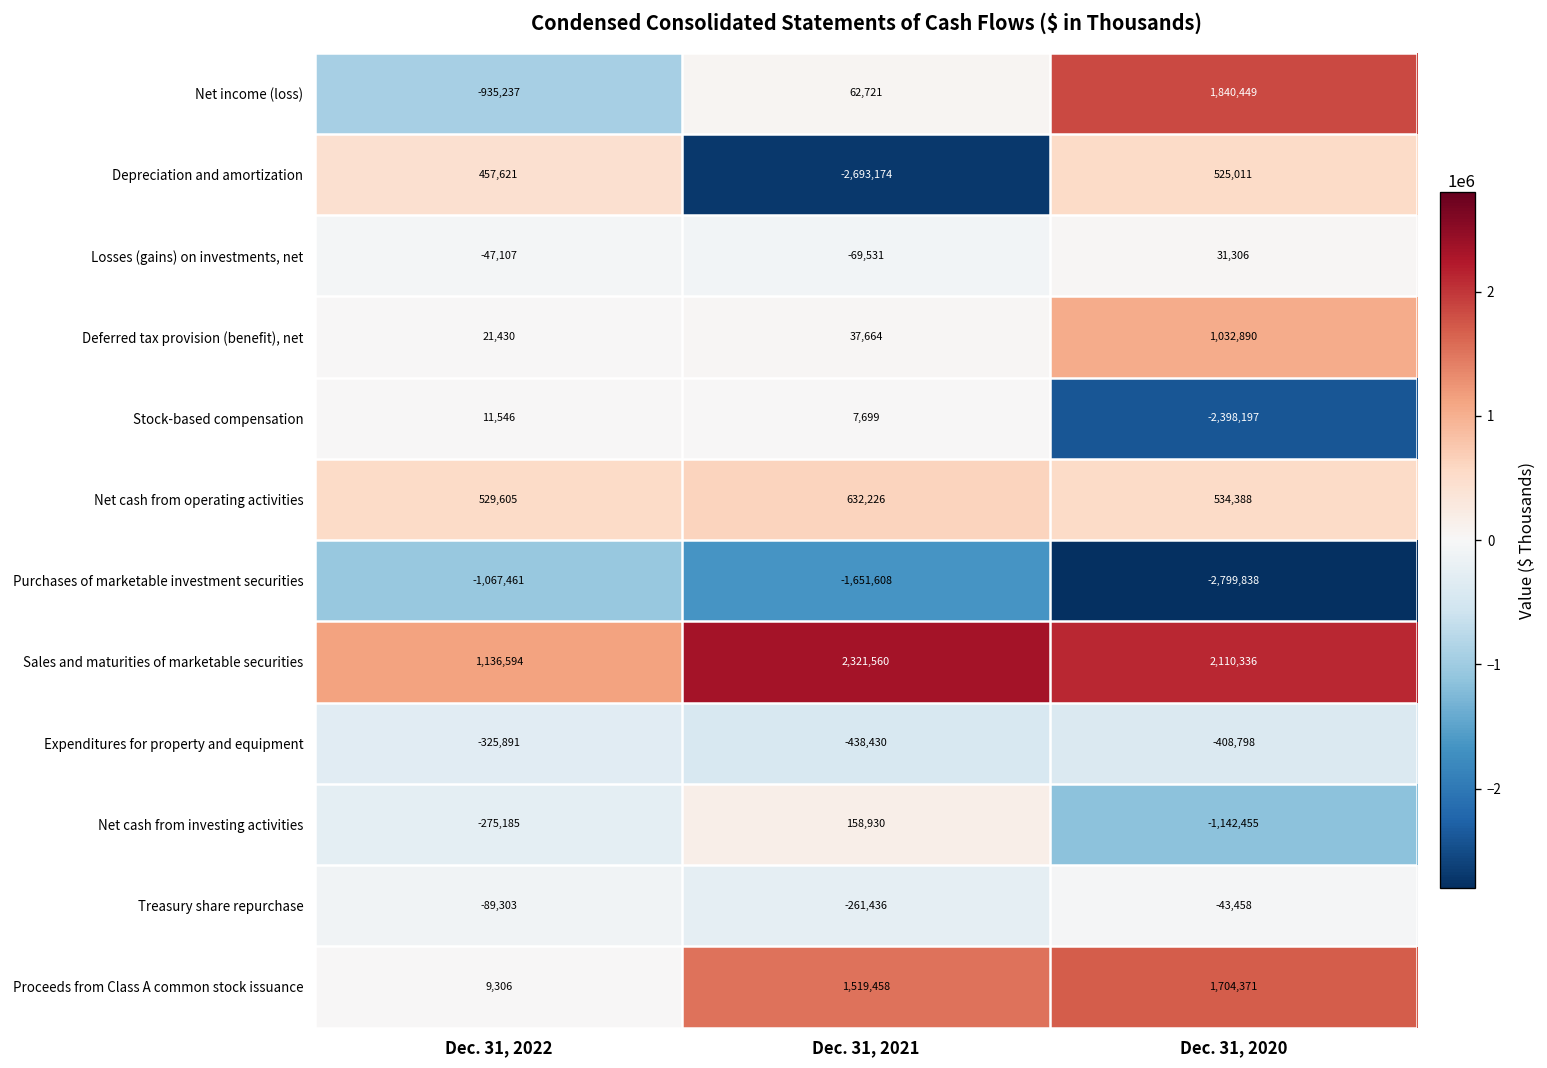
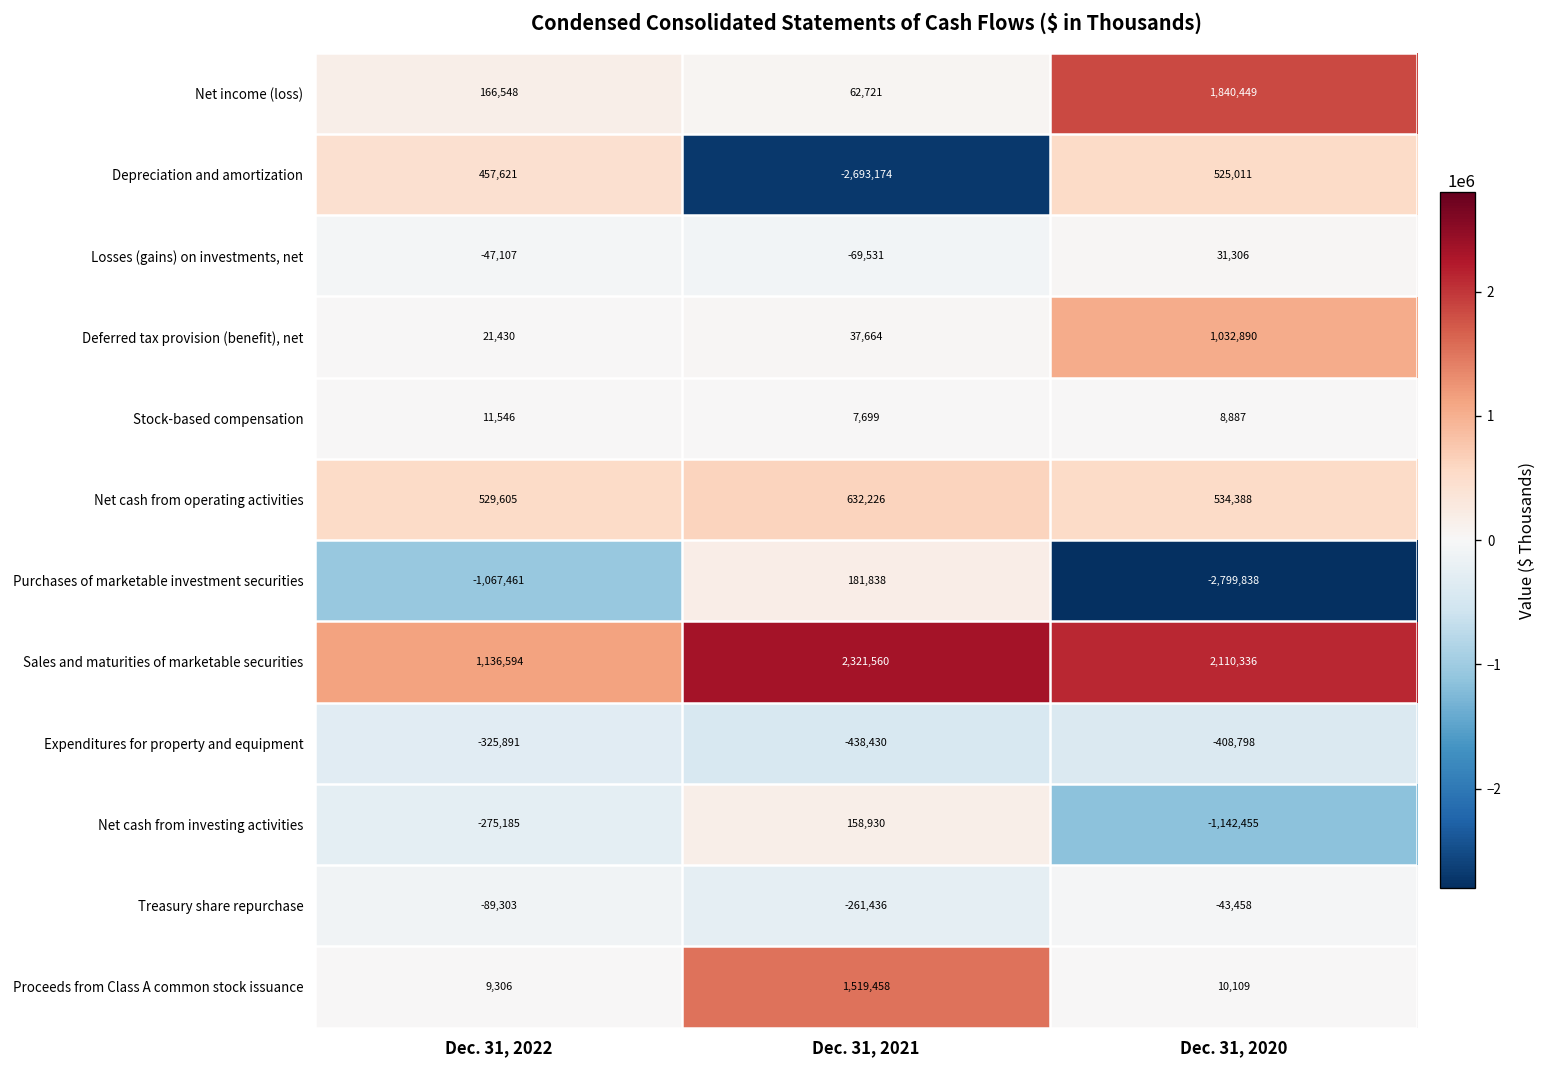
  {
    "Net income (loss)": {
-     "Dec. 31, 2022": "-935,237",
+     "Dec. 31, 2022": "166,548",
      "Dec. 31, 2021": "62,721",
      "Dec. 31, 2020": "1,840,449"
    },
    "Depreciation and amortization": {
      "Dec. 31, 2022": "457,621",
      "Dec. 31, 2021": "-2,693,174",
      "Dec. 31, 2020": "525,011"
    },
    "Losses (gains) on investments, net": {
      "Dec. 31, 2022": "-47,107",
      "Dec. 31, 2021": "-69,531",
      "Dec. 31, 2020": "31,306"
    },
    "Deferred tax provision (benefit), net": {
      "Dec. 31, 2022": "21,430",
      "Dec. 31, 2021": "37,664",
      "Dec. 31, 2020": "1,032,890"
    },
    "Stock-based compensation": {
      "Dec. 31, 2022": "11,546",
      "Dec. 31, 2021": "7,699",
-     "Dec. 31, 2020": "-2,398,197"
+     "Dec. 31, 2020": "8,887"
    },
    "Net cash from operating activities": {
      "Dec. 31, 2022": "529,605",
      "Dec. 31, 2021": "632,226",
      "Dec. 31, 2020": "534,388"
    },
    "Purchases of marketable investment securities": {
      "Dec. 31, 2022": "-1,067,461",
-     "Dec. 31, 2021": "-1,651,608",
+     "Dec. 31, 2021": "181,838",
      "Dec. 31, 2020": "-2,799,838"
    },
    "Sales and maturities of marketable securities": {
      "Dec. 31, 2022": "1,136,594",
      "Dec. 31, 2021": "2,321,560",
      "Dec. 31, 2020": "2,110,336"
    },
    "Expenditures for property and equipment": {
      "Dec. 31, 2022": "-325,891",
      "Dec. 31, 2021": "-438,430",
      "Dec. 31, 2020": "-408,798"
    },
    "Net cash from investing activities": {
      "Dec. 31, 2022": "-275,185",
      "Dec. 31, 2021": "158,930",
      "Dec. 31, 2020": "-1,142,455"
    },
    "Treasury share repurchase": {
      "Dec. 31, 2022": "-89,303",
      "Dec. 31, 2021": "-261,436",
      "Dec. 31, 2020": "-43,458"
    },
    "Proceeds from Class A common stock issuance": {
      "Dec. 31, 2022": "9,306",
      "Dec. 31, 2021": "1,519,458",
-     "Dec. 31, 2020": "1,704,371"
+     "Dec. 31, 2020": "10,109"
    }
  }
